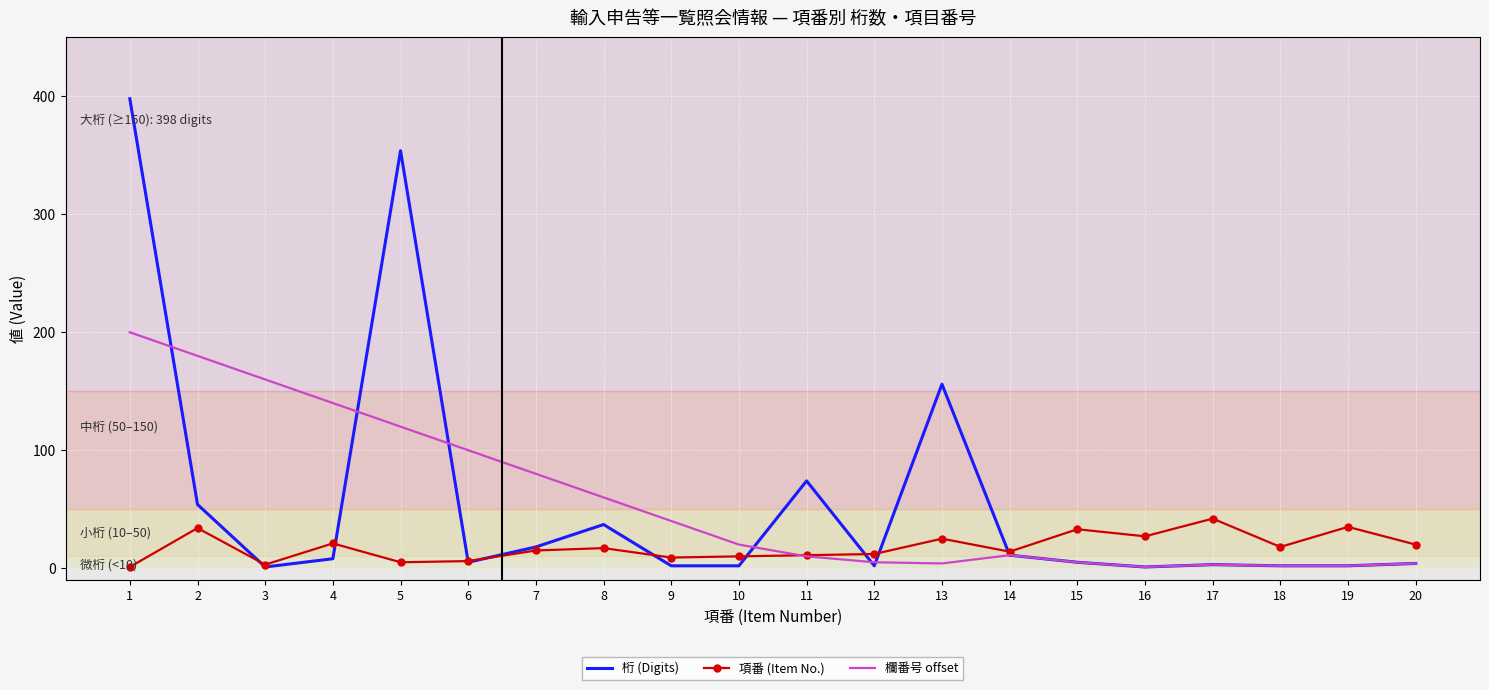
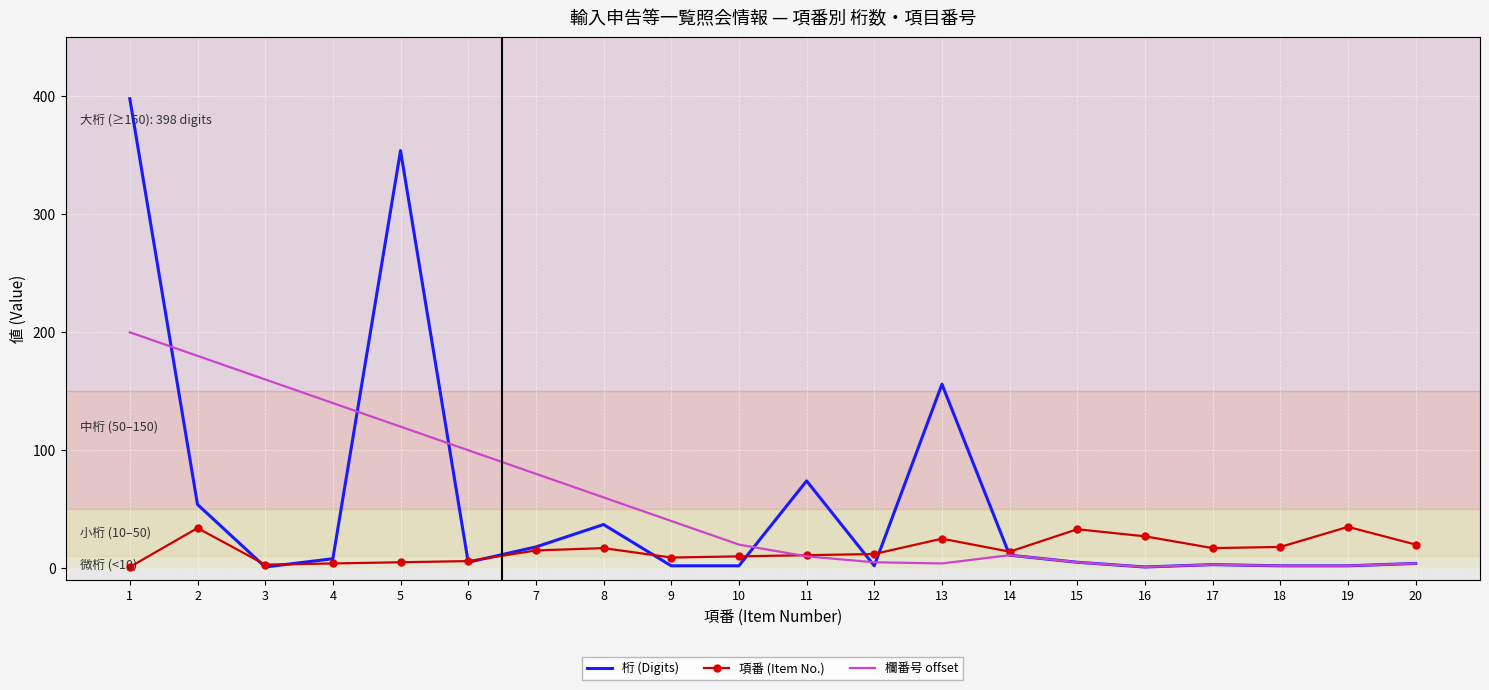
  {
    "桁 (Digits)": {
      "1": 398
    },
    "項番 (Item No.)": {
      "2": 34,
-     "4": 21,
+     "4": 4,
      "5": 5,
      "7": 15,
      "8": 17,
      "9": 9,
      "10": 10,
      "12": 12,
      "13": 25,
      "14": 14,
      "15": 33,
      "16": 27,
-     "17": 42,
+     "17": 17,
      "18": 18,
      "19": 35,
      "20": 20
    },
    "欄番号 offset": {
      "1": 200,
      "2": 180,
      "3": 160,
      "4": 140,
      "5": 120,
      "6": 100,
      "7": 80,
      "8": 60,
      "9": 40,
      "10": 20,
      "12": 5,
      "13": 4
    }
  }
